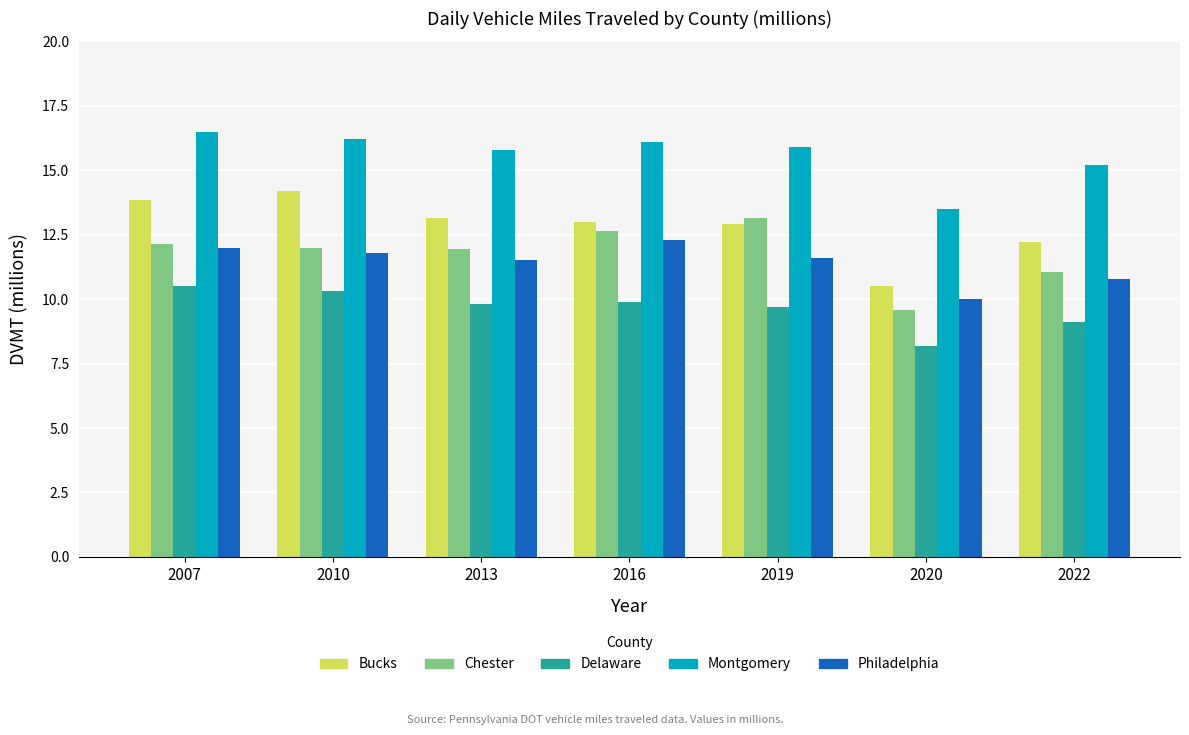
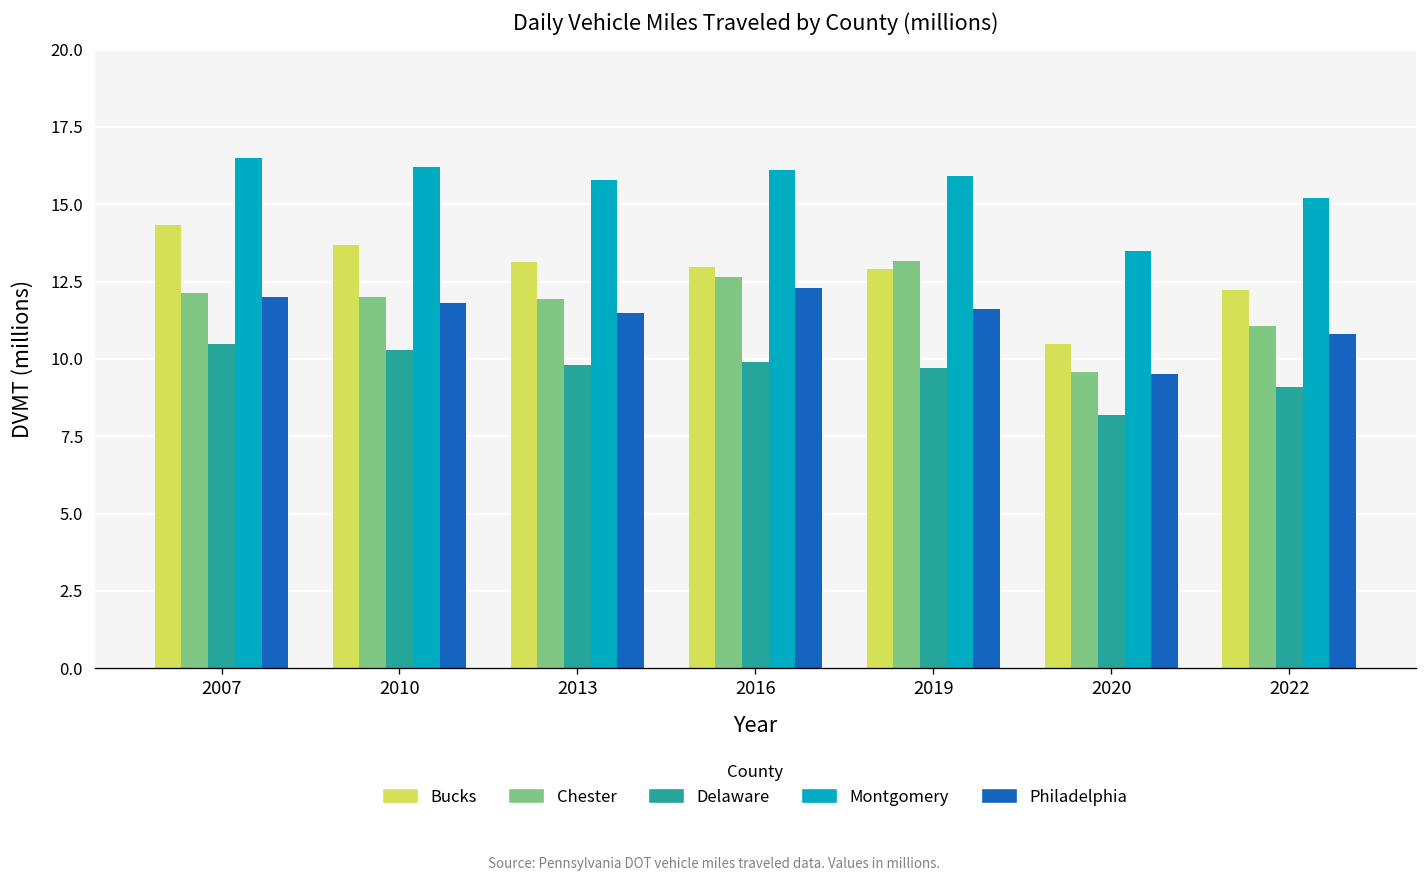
  {
    "Bucks": {
-     "2007": 13.8,
-     "2010": 14.2,
+     "2007": 14.3,
+     "2010": 13.7,
      "2013": 13.1,
      "2016": 13.0,
      "2019": 12.9,
      "2020": 10.5,
      "2022": 12.2
    },
    "Chester": {
      "2007": 12.1,
      "2010": 12.0,
      "2013": 11.9,
      "2016": 12.6,
      "2019": 13.2,
      "2020": 9.6,
      "2022": 11.1
    },
    "Philadelphia": {
      "2007": 12.0,
      "2010": 11.8,
      "2013": 11.5,
      "2016": 12.3,
      "2019": 11.6,
-     "2020": 10.0,
+     "2020": 9.5,
      "2022": 10.8
    }
  }
